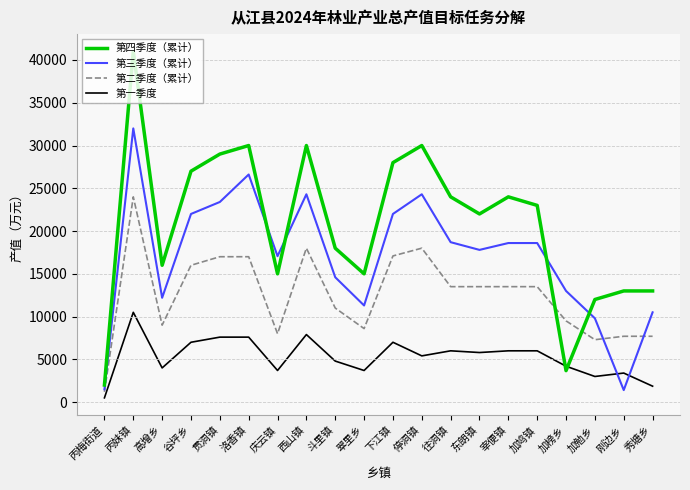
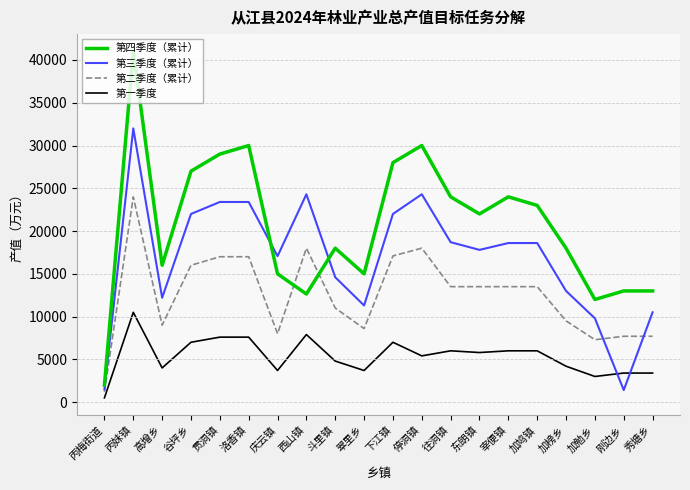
  {
    "第四季度（累计）": {
      "丙梅街道": 2000,
      "高增乡": 16000,
      "谷坪乡": 27000,
      "贯洞镇": 29000,
      "洛香镇": 30000,
      "庆云镇": 15000,
-     "西山镇": 30000,
+     "西山镇": 13000,
      "斗里镇": 18000,
      "翠里乡": 15000,
      "下江镇": 28000,
      "停洞镇": 30000,
      "往洞镇": 24000,
      "东朗镇": 22000,
      "宰便镇": 24000,
      "加鸠镇": 23000,
-     "加榜乡": 4000,
+     "加榜乡": 18000,
      "加勉乡": 12000,
      "刚边乡": 13000,
      "秀塘乡": 13000
    },
    "第三季度（累计）": {
      "丙梅街道": 2000,
      "丙妹镇": 32000,
      "高增乡": 12000,
      "谷坪乡": 22000,
      "贯洞镇": 23000,
-     "洛香镇": 27000,
+     "洛香镇": 23000,
      "庆云镇": 17000,
      "西山镇": 24000,
      "斗里镇": 15000,
      "翠里乡": 11000,
      "下江镇": 22000,
      "停洞镇": 24000,
      "往洞镇": 19000,
      "东朗镇": 18000,
      "宰便镇": 19000,
      "加鸠镇": 19000,
      "加榜乡": 13000,
      "加勉乡": 10000,
      "刚边乡": 1000,
      "秀塘乡": 11000
    },
    "第二季度（累计）": {
      "丙梅街道": 1000,
      "丙妹镇": 24000,
      "高增乡": 9000,
      "谷坪乡": 16000,
      "贯洞镇": 17000,
      "洛香镇": 17000,
      "庆云镇": 8000,
      "西山镇": 18000,
      "斗里镇": 11000,
      "翠里乡": 9000,
      "下江镇": 17000,
      "停洞镇": 18000,
      "往洞镇": 14000,
      "东朗镇": 14000,
      "宰便镇": 14000,
      "加鸠镇": 14000,
      "加榜乡": 10000,
      "加勉乡": 7000,
      "刚边乡": 8000,
      "秀塘乡": 8000
    },
    "第一季度": {
      "丙梅街道": 1000,
      "丙妹镇": 11000,
      "高增乡": 4000,
      "谷坪乡": 7000,
      "贯洞镇": 8000,
      "洛香镇": 8000,
      "庆云镇": 4000,
      "西山镇": 8000,
      "斗里镇": 5000,
      "翠里乡": 4000,
      "下江镇": 7000,
      "停洞镇": 5000,
      "往洞镇": 6000,
      "东朗镇": 6000,
      "宰便镇": 6000,
      "加鸠镇": 6000,
      "加榜乡": 4000,
      "加勉乡": 3000,
      "刚边乡": 3000,
-     "秀塘乡": 2000
+     "秀塘乡": 3000
    }
  }
